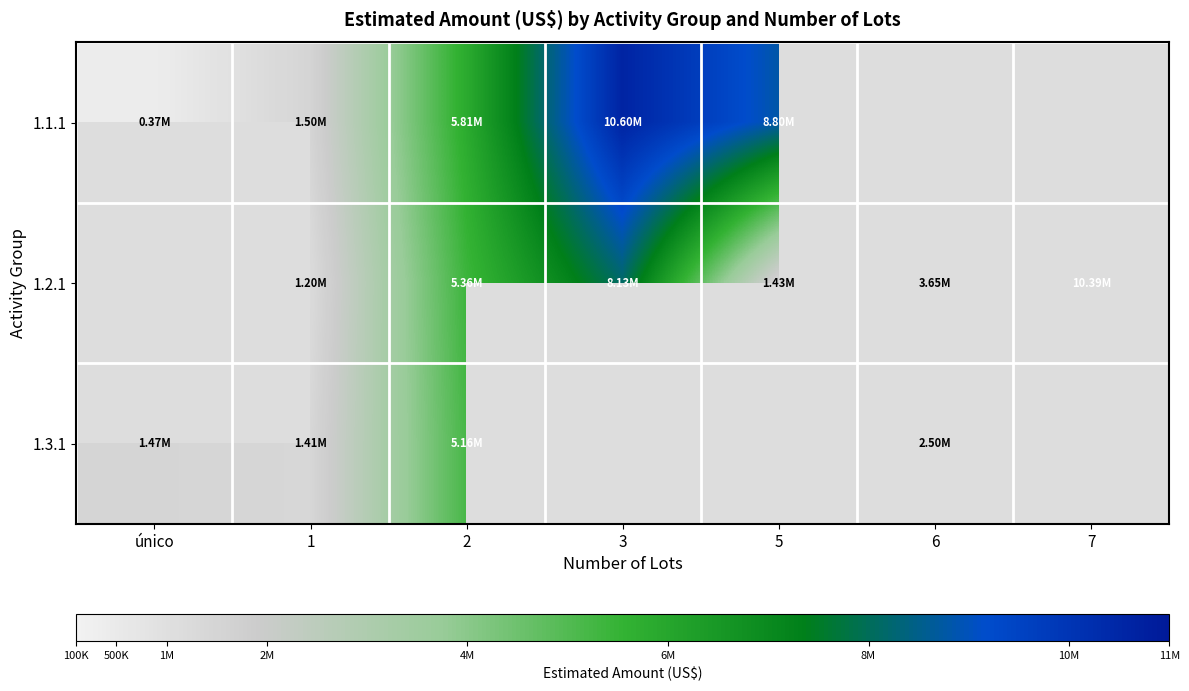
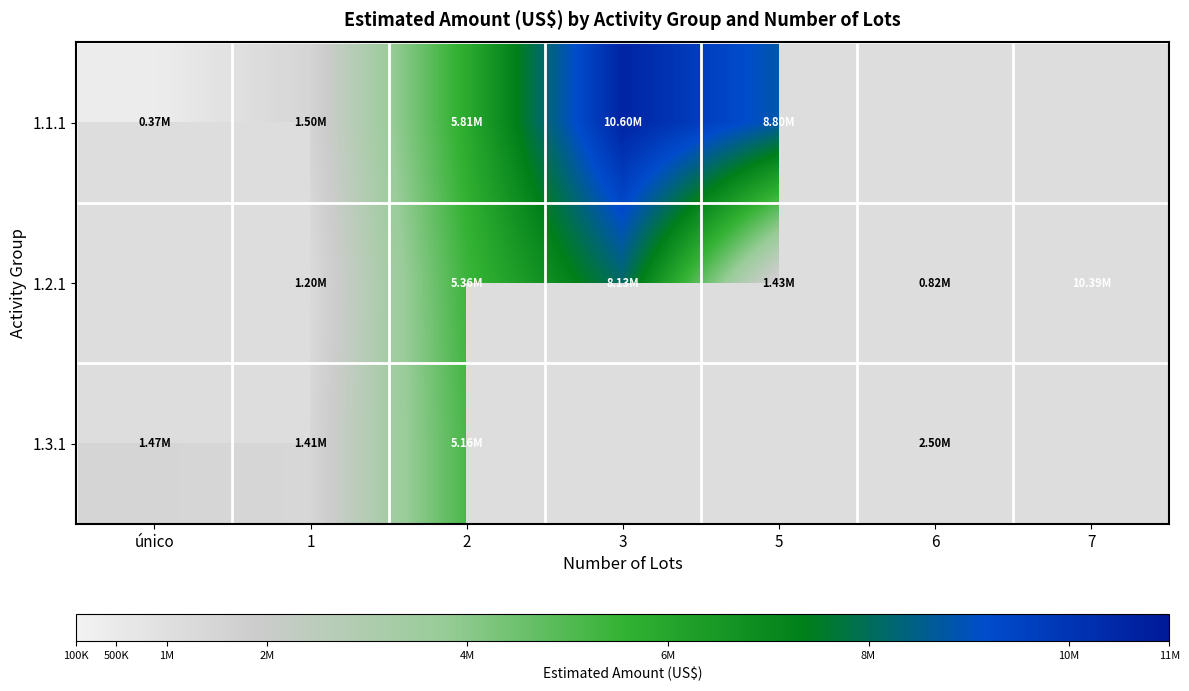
  {
    "1.1.1": {
      "único": "0.37M",
      "1": "1.50M",
      "2": "5.81M",
      "3": "10.60M"
    },
    "1.2.1": {
      "1": "1.20M",
      "2": "5.36M",
      "5": "1.43M",
-     "6": "3.65M"
+     "6": "0.82M"
    },
    "1.3.1": {
      "único": "1.47M",
      "1": "1.41M",
      "6": "2.50M"
    }
  }
